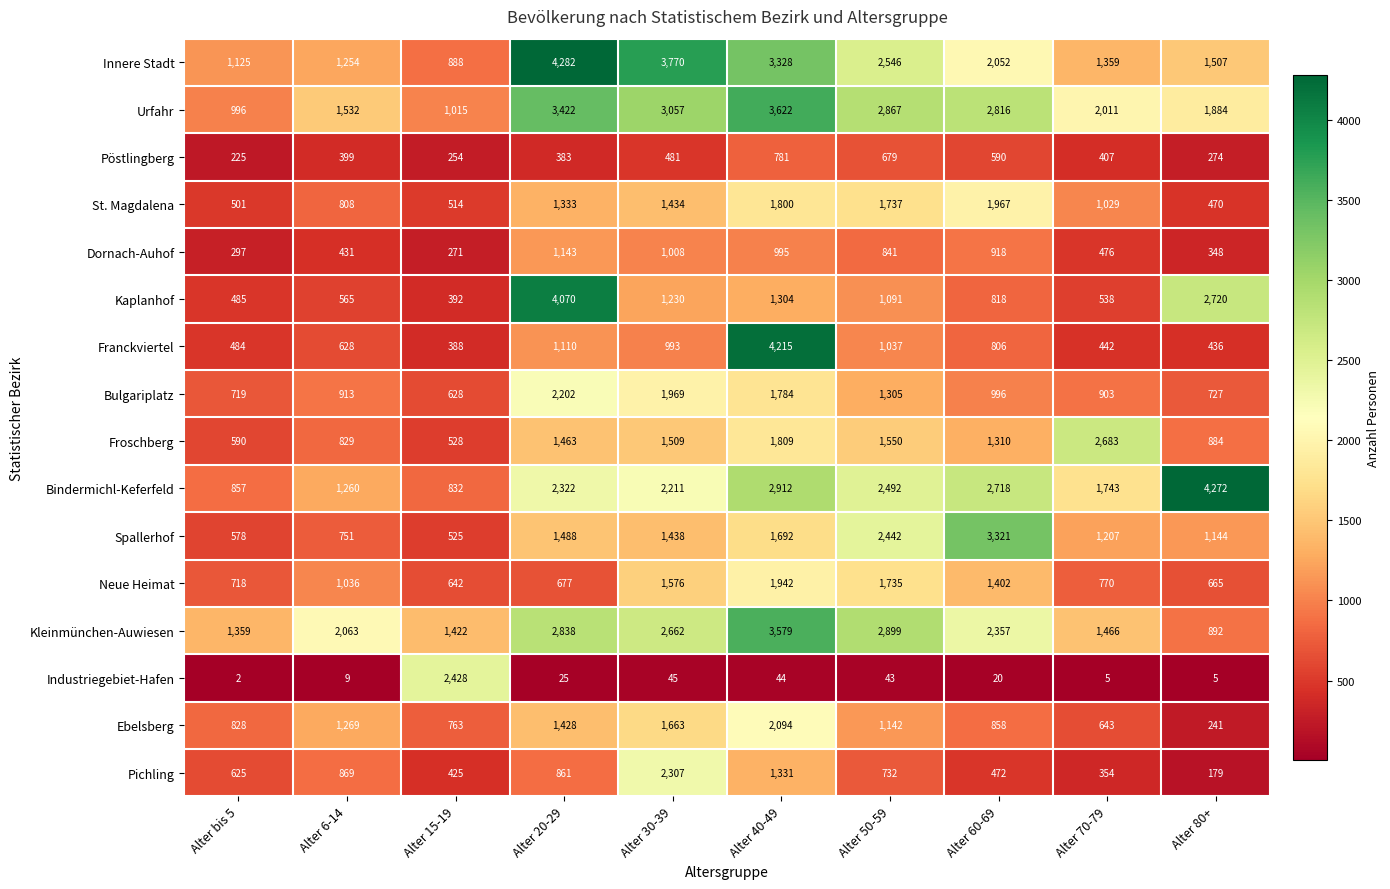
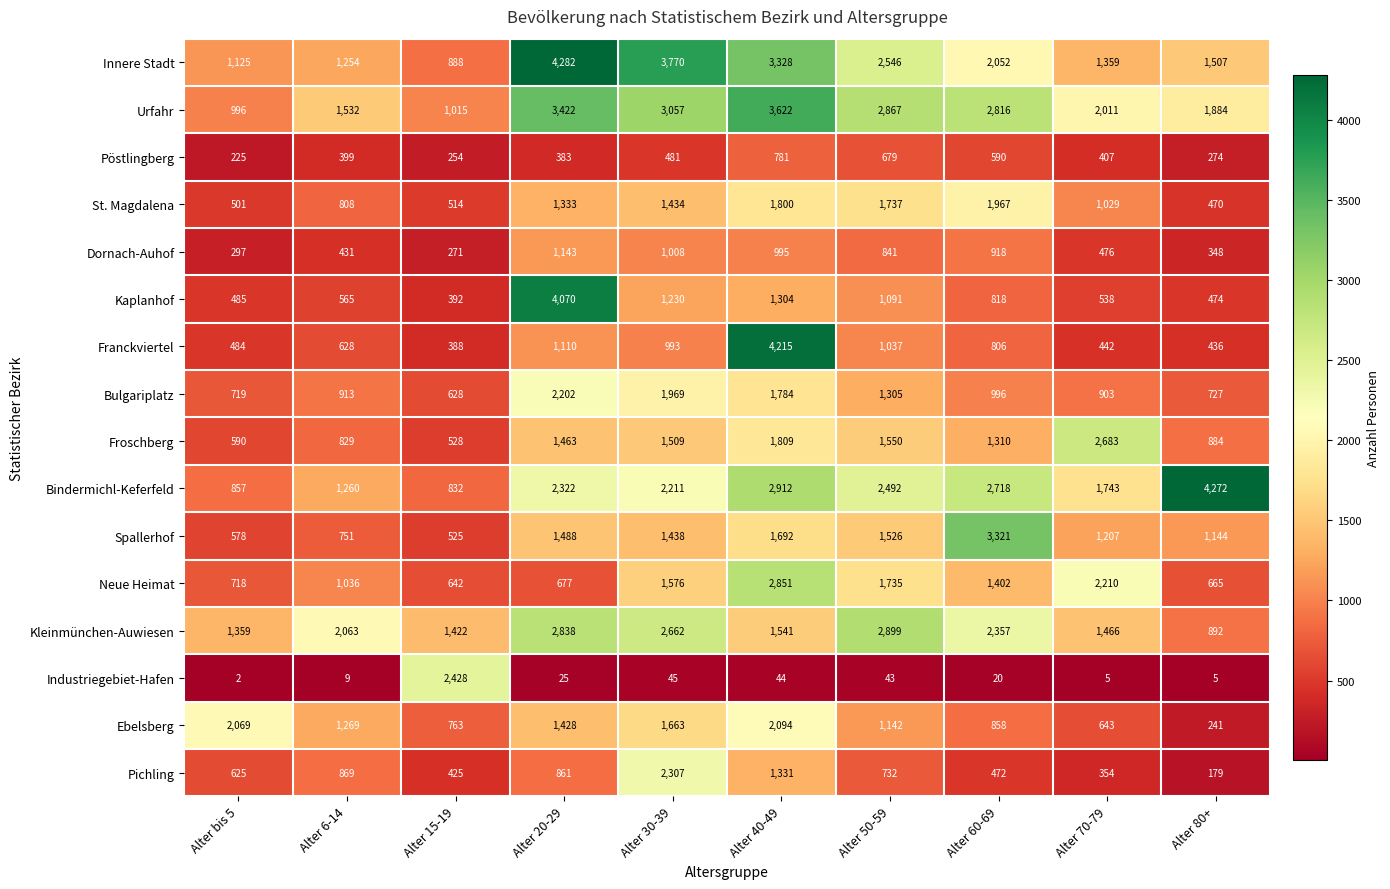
  {
    "Innere Stadt": {
      "Alter bis 5": "1,125",
      "Alter 6-14": "1,254",
      "Alter 15-19": "888",
      "Alter 20-29": "4,282",
      "Alter 30-39": "3,770",
      "Alter 40-49": "3,328",
      "Alter 50-59": "2,546",
      "Alter 60-69": "2,052",
      "Alter 70-79": "1,359",
      "Alter 80+": "1,507"
    },
    "Urfahr": {
      "Alter bis 5": "996",
      "Alter 6-14": "1,532",
      "Alter 15-19": "1,015",
      "Alter 20-29": "3,422",
      "Alter 30-39": "3,057",
      "Alter 40-49": "3,622",
      "Alter 50-59": "2,867",
      "Alter 60-69": "2,816",
      "Alter 70-79": "2,011",
      "Alter 80+": "1,884"
    },
    "Pöstlingberg": {
      "Alter bis 5": "225",
      "Alter 6-14": "399",
      "Alter 15-19": "254",
      "Alter 20-29": "383",
      "Alter 30-39": "481",
      "Alter 40-49": "781",
      "Alter 50-59": "679",
      "Alter 60-69": "590",
      "Alter 70-79": "407",
      "Alter 80+": "274"
    },
    "St. Magdalena": {
      "Alter bis 5": "501",
      "Alter 6-14": "808",
      "Alter 15-19": "514",
      "Alter 20-29": "1,333",
      "Alter 30-39": "1,434",
      "Alter 40-49": "1,800",
      "Alter 50-59": "1,737",
      "Alter 60-69": "1,967",
      "Alter 70-79": "1,029",
      "Alter 80+": "470"
    },
    "Dornach-Auhof": {
      "Alter bis 5": "297",
      "Alter 6-14": "431",
      "Alter 15-19": "271",
      "Alter 20-29": "1,143",
      "Alter 30-39": "1,008",
      "Alter 40-49": "995",
      "Alter 50-59": "841",
      "Alter 60-69": "918",
      "Alter 70-79": "476",
      "Alter 80+": "348"
    },
    "Kaplanhof": {
      "Alter bis 5": "485",
      "Alter 6-14": "565",
      "Alter 15-19": "392",
      "Alter 20-29": "4,070",
      "Alter 30-39": "1,230",
      "Alter 40-49": "1,304",
      "Alter 50-59": "1,091",
      "Alter 60-69": "818",
      "Alter 70-79": "538",
-     "Alter 80+": "2,720"
+     "Alter 80+": "474"
    },
    "Franckviertel": {
      "Alter bis 5": "484",
      "Alter 6-14": "628",
      "Alter 15-19": "388",
      "Alter 20-29": "1,110",
      "Alter 30-39": "993",
      "Alter 40-49": "4,215",
      "Alter 50-59": "1,037",
      "Alter 60-69": "806",
      "Alter 70-79": "442",
      "Alter 80+": "436"
    },
    "Bulgariplatz": {
      "Alter bis 5": "719",
      "Alter 6-14": "913",
      "Alter 15-19": "628",
      "Alter 20-29": "2,202",
      "Alter 30-39": "1,969",
      "Alter 40-49": "1,784",
      "Alter 50-59": "1,305",
      "Alter 60-69": "996",
      "Alter 70-79": "903",
      "Alter 80+": "727"
    },
    "Froschberg": {
      "Alter bis 5": "590",
      "Alter 6-14": "829",
      "Alter 15-19": "528",
      "Alter 20-29": "1,463",
      "Alter 30-39": "1,509",
      "Alter 40-49": "1,809",
      "Alter 50-59": "1,550",
      "Alter 60-69": "1,310",
      "Alter 70-79": "2,683",
      "Alter 80+": "884"
    },
    "Bindermichl-Keferfeld": {
      "Alter bis 5": "857",
      "Alter 6-14": "1,260",
      "Alter 15-19": "832",
      "Alter 20-29": "2,322",
      "Alter 30-39": "2,211",
      "Alter 40-49": "2,912",
      "Alter 50-59": "2,492",
      "Alter 60-69": "2,718",
      "Alter 70-79": "1,743",
      "Alter 80+": "4,272"
    },
    "Spallerhof": {
      "Alter bis 5": "578",
      "Alter 6-14": "751",
      "Alter 15-19": "525",
      "Alter 20-29": "1,488",
      "Alter 30-39": "1,438",
      "Alter 40-49": "1,692",
-     "Alter 50-59": "2,442",
+     "Alter 50-59": "1,526",
      "Alter 60-69": "3,321",
      "Alter 70-79": "1,207",
      "Alter 80+": "1,144"
    },
    "Neue Heimat": {
      "Alter bis 5": "718",
      "Alter 6-14": "1,036",
      "Alter 15-19": "642",
      "Alter 20-29": "677",
      "Alter 30-39": "1,576",
-     "Alter 40-49": "1,942",
+     "Alter 40-49": "2,851",
      "Alter 50-59": "1,735",
      "Alter 60-69": "1,402",
-     "Alter 70-79": "770",
+     "Alter 70-79": "2,210",
      "Alter 80+": "665"
    },
    "Kleinmünchen-Auwiesen": {
      "Alter bis 5": "1,359",
      "Alter 6-14": "2,063",
      "Alter 15-19": "1,422",
      "Alter 20-29": "2,838",
      "Alter 30-39": "2,662",
-     "Alter 40-49": "3,579",
+     "Alter 40-49": "1,541",
      "Alter 50-59": "2,899",
      "Alter 60-69": "2,357",
      "Alter 70-79": "1,466",
      "Alter 80+": "892"
    },
    "Industriegebiet-Hafen": {
      "Alter bis 5": "2",
      "Alter 6-14": "9",
      "Alter 15-19": "2,428",
      "Alter 20-29": "25",
      "Alter 30-39": "45",
      "Alter 40-49": "44",
      "Alter 50-59": "43",
      "Alter 60-69": "20",
      "Alter 70-79": "5",
      "Alter 80+": "5"
    },
    "Ebelsberg": {
-     "Alter bis 5": "828",
+     "Alter bis 5": "2,069",
      "Alter 6-14": "1,269",
      "Alter 15-19": "763",
      "Alter 20-29": "1,428",
      "Alter 30-39": "1,663",
      "Alter 40-49": "2,094",
      "Alter 50-59": "1,142",
      "Alter 60-69": "858",
      "Alter 70-79": "643",
      "Alter 80+": "241"
    },
    "Pichling": {
      "Alter bis 5": "625",
      "Alter 6-14": "869",
      "Alter 15-19": "425",
      "Alter 20-29": "861",
      "Alter 30-39": "2,307",
      "Alter 40-49": "1,331",
      "Alter 50-59": "732",
      "Alter 60-69": "472",
      "Alter 70-79": "354",
      "Alter 80+": "179"
    }
  }
